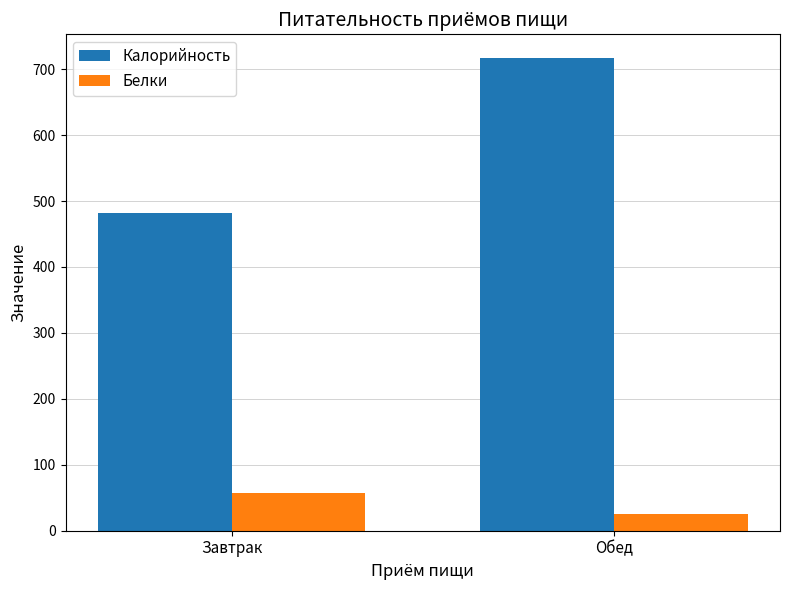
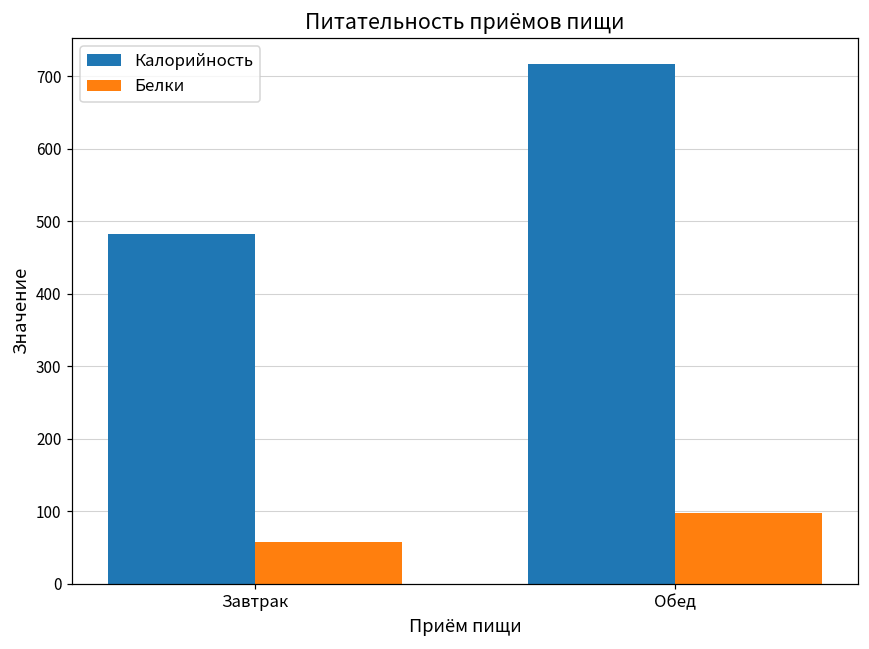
  {
    "Калорийность": {
      "Завтрак": 480,
      "Обед": 720
    },
    "Белки": {
      "Завтрак": 60,
-     "Обед": 30
+     "Обед": 100
    }
  }
